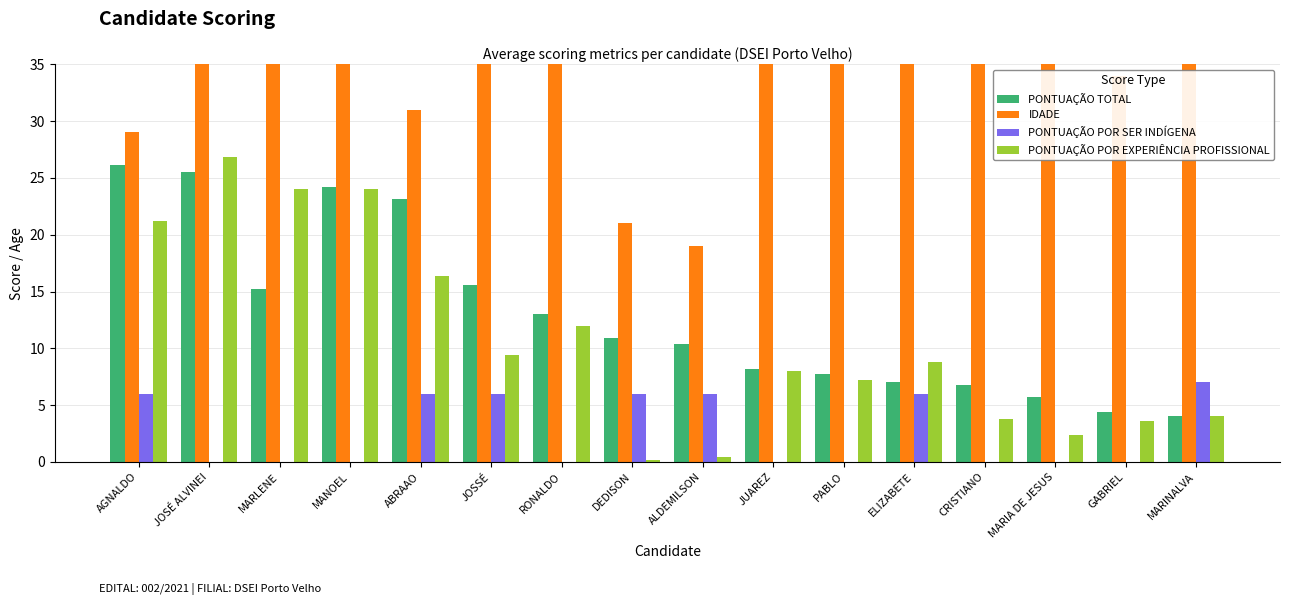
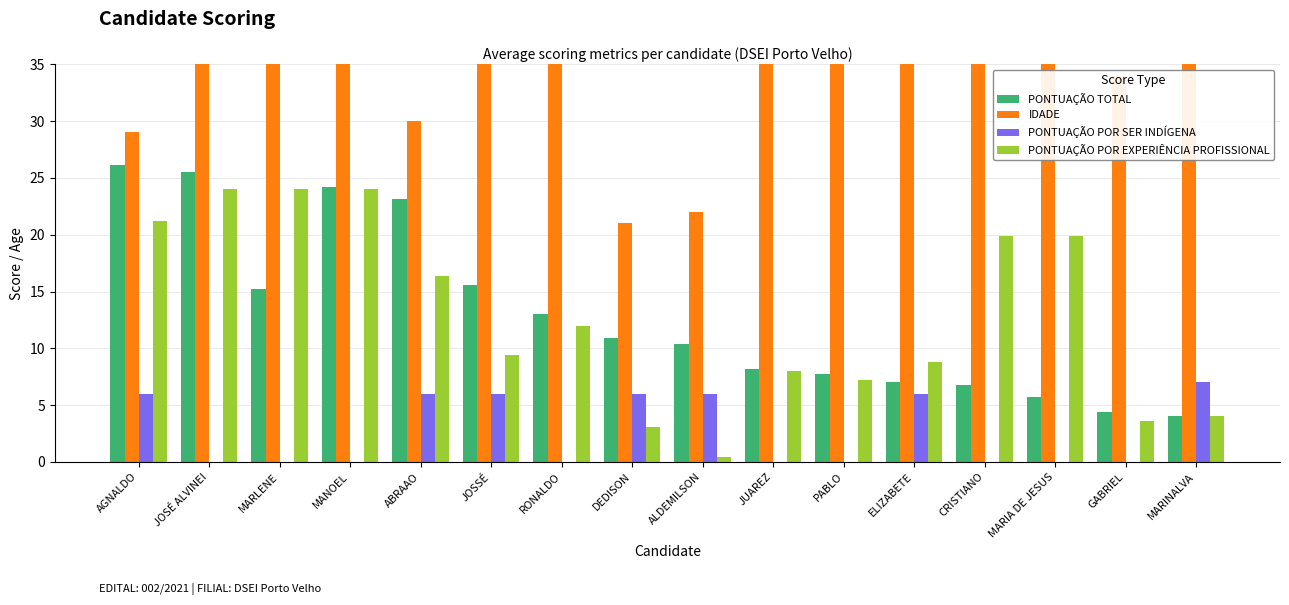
  {
    "PONTUAÇÃO TOTAL": {
      "AGNALDO": 26.1,
      "JOSÉ ALVINEI": 25.5,
      "MARLENE": 15.2,
      "MANOEL": 24.2,
      "ABRAAO": 23.1,
      "JOSSÉ": 15.6,
      "RONALDO": 13.0,
      "DEDISON": 10.9,
      "ALDEMILSON": 10.4,
      "JUAREZ": 8.2,
      "PABLO": 7.7,
      "ELIZABETE": 7.0,
      "CRISTIANO": 6.8,
      "MARIA DE JESUS": 5.7,
      "GABRIEL": 4.4,
      "MARINALVA": 4.0
    },
    "IDADE": {
      "AGNALDO": 29,
-     "ABRAAO": 31,
+     "ABRAAO": 30,
      "JOSSÉ": 35,
      "DEDISON": 21,
-     "ALDEMILSON": 19
+     "ALDEMILSON": 22
    },
    "PONTUAÇÃO POR SER INDÍGENA": {
      "AGNALDO": 6.0,
      "JOSÉ ALVINEI": 0.0,
      "MARLENE": 0.0,
      "MANOEL": 0.0,
      "ABRAAO": 6.0,
      "JOSSÉ": 6.0,
      "RONALDO": 0.0,
      "DEDISON": 6.0,
      "ALDEMILSON": 6.0,
      "JUAREZ": 0.0,
      "PABLO": 0.0,
      "ELIZABETE": 6.0,
      "CRISTIANO": 0.0,
      "MARIA DE JESUS": 0.0,
      "GABRIEL": 0.0,
      "MARINALVA": 7.0
    },
    "PONTUAÇÃO POR EXPERIÊNCIA PROFISSIONAL": {
      "AGNALDO": 21.2,
-     "JOSÉ ALVINEI": 26.8,
+     "JOSÉ ALVINEI": 24.0,
      "MARLENE": 24.0,
      "MANOEL": 24.0,
      "ABRAAO": 16.4,
      "JOSSÉ": 9.4,
      "RONALDO": 12.0,
-     "DEDISON": 0.2,
+     "DEDISON": 3.1,
      "ALDEMILSON": 0.4,
      "JUAREZ": 8.0,
      "PABLO": 7.2,
      "ELIZABETE": 8.8,
-     "CRISTIANO": 3.8,
-     "MARIA DE JESUS": 2.4,
+     "CRISTIANO": 19.9,
+     "MARIA DE JESUS": 19.9,
      "GABRIEL": 3.6,
      "MARINALVA": 4.0
    }
  }
